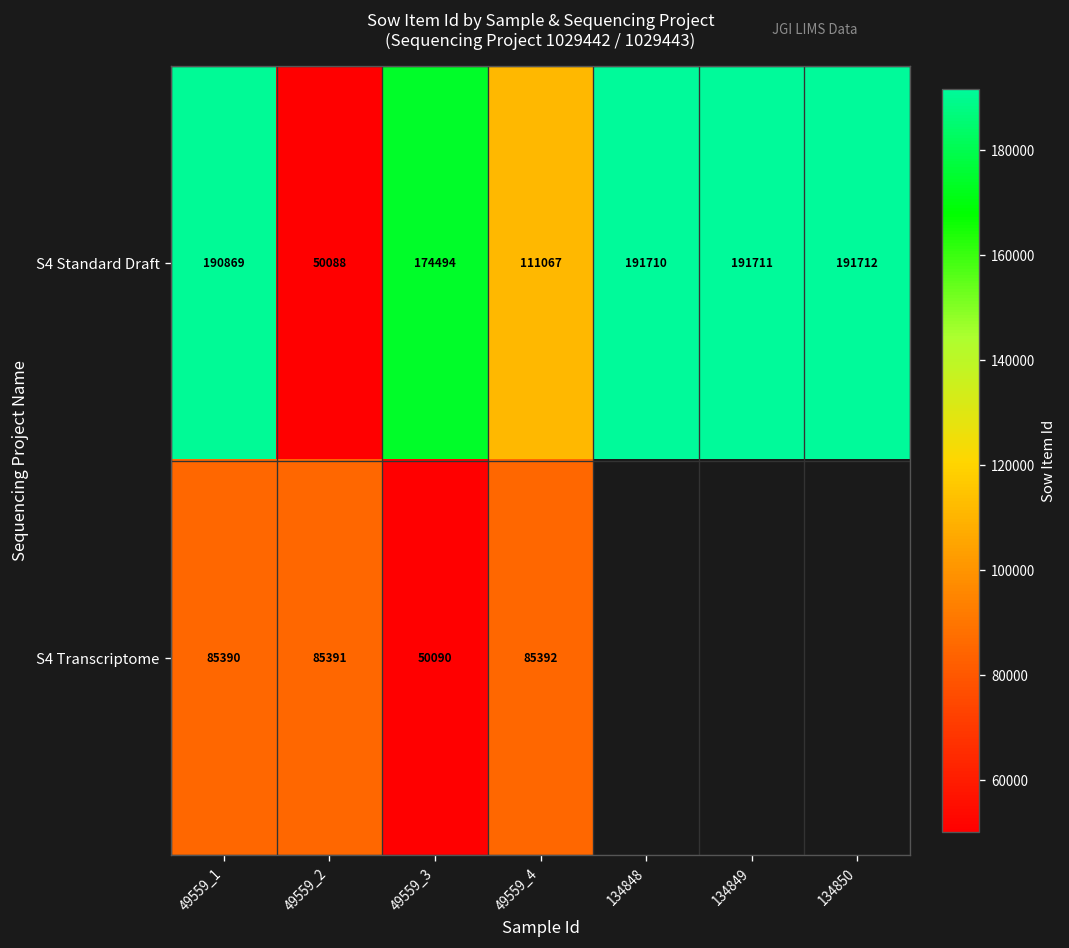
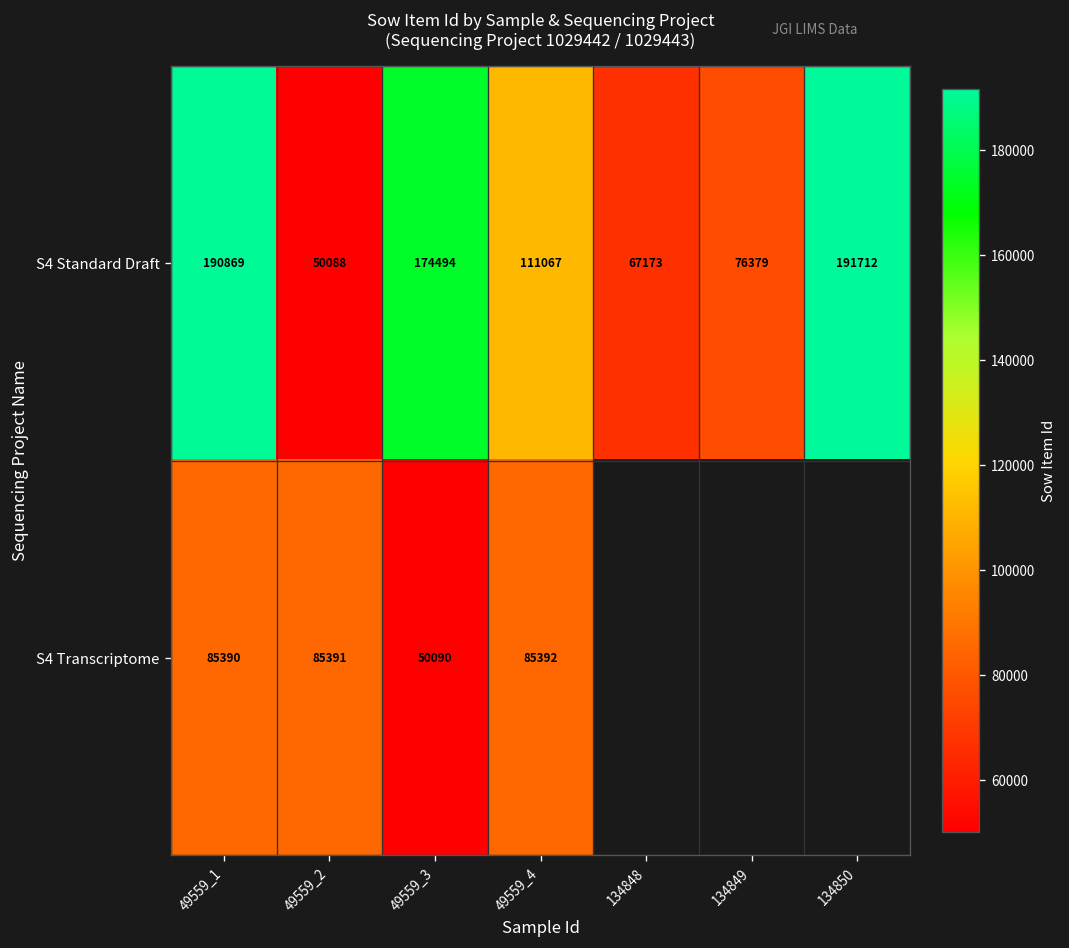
  {
    "S4 Standard Draft": {
      "49559_1": 190869,
      "49559_2": 50088,
      "49559_3": 174494,
      "49559_4": 111067,
-     "134848": 191710,
-     "134849": 191711,
+     "134848": 67173,
+     "134849": 76379,
      "134850": 191712
    },
    "S4 Transcriptome": {
      "49559_1": 85390,
      "49559_2": 85391,
      "49559_3": 50090,
      "49559_4": 85392
    }
  }
